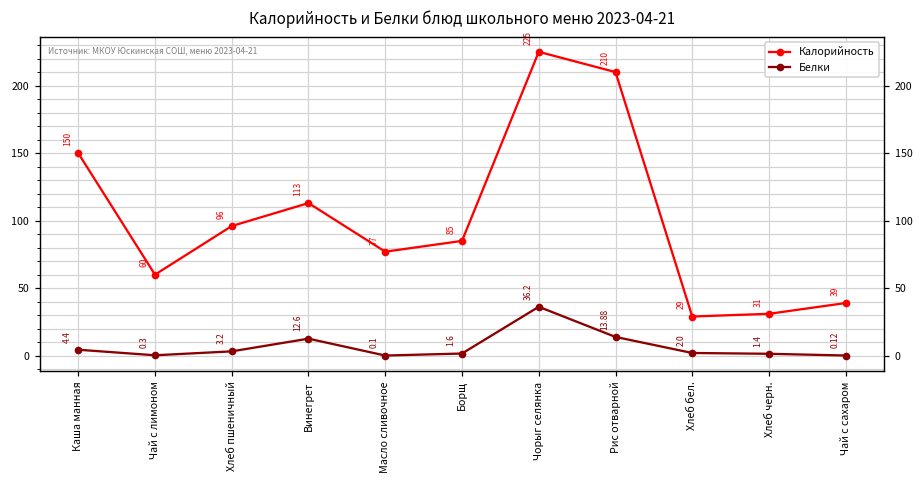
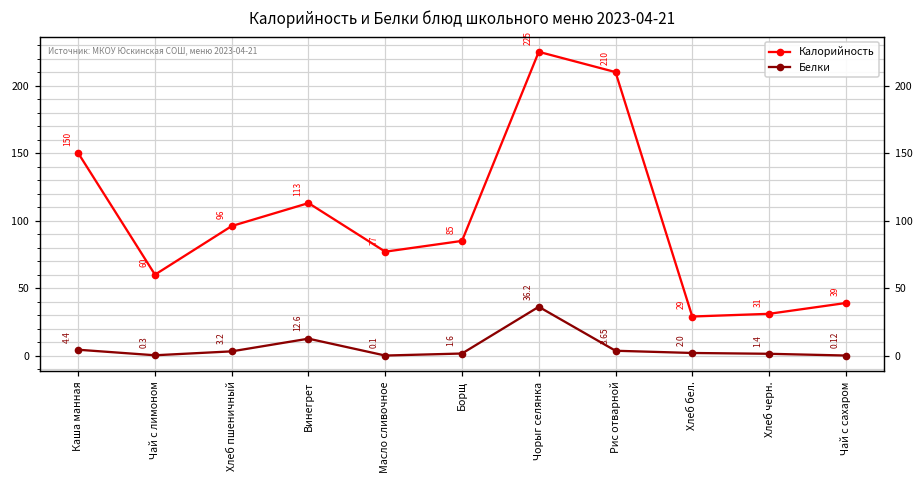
  {
    "Калорийность": {
      "Каша манная": 150,
      "Чай с лимоном": 60,
      "Хлеб пшеничный": 96,
      "Винегрет": 113,
      "Масло сливочное": 77,
      "Борщ": 85,
      "Чорыг селянка": 225,
      "Рис отварной": 210,
      "Хлеб бел.": 29,
      "Хлеб черн.": 31,
      "Чай с сахаром": 39
    },
    "Белки": {
      "Каша манная": 4.4,
      "Чай с лимоном": 0.3,
      "Хлеб пшеничный": 3.2,
      "Винегрет": 12.6,
      "Масло сливочное": 0.1,
      "Борщ": 1.6,
      "Чорыг селянка": 36.2,
-     "Рис отварной": 13.88,
+     "Рис отварной": 3.65,
      "Хлеб бел.": 2.0,
      "Хлеб черн.": 1.4,
      "Чай с сахаром": 0.12
    }
  }
